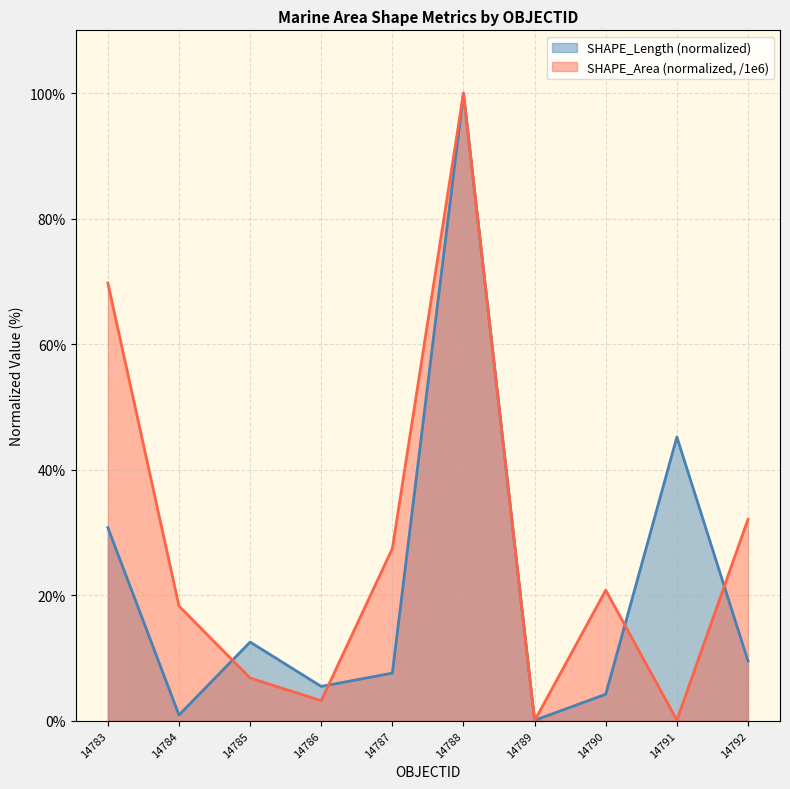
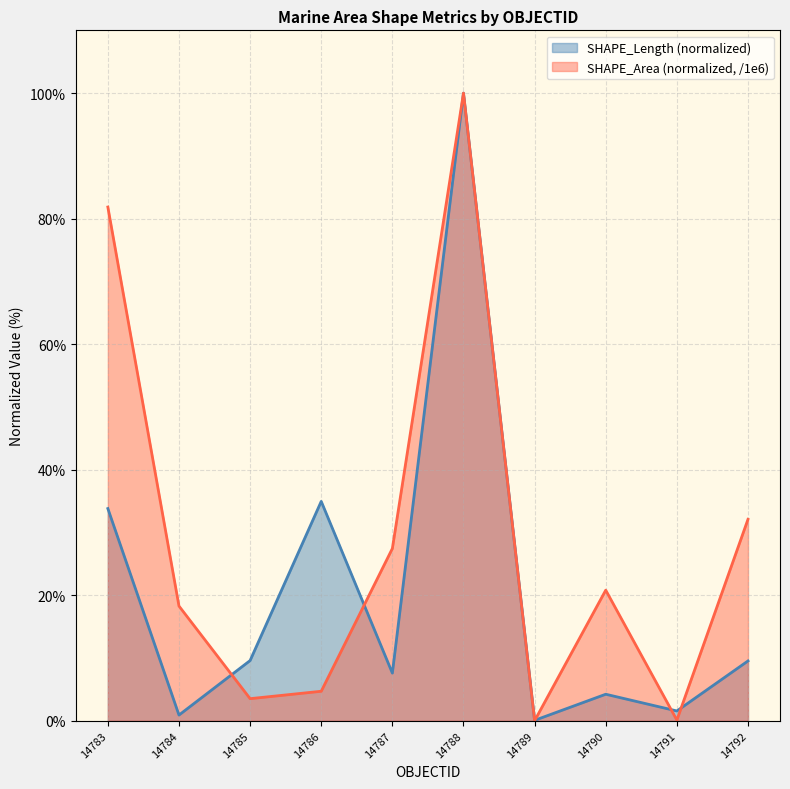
  {
    "SHAPE_Length (normalized)": {
-     "14783": "31%",
+     "14783": "34%",
      "14784": "1%",
-     "14785": "13%",
-     "14786": "5%",
+     "14785": "10%",
+     "14786": "35%",
      "14787": "8%",
      "14790": "4%",
-     "14791": "45%",
+     "14791": "2%",
      "14792": "10%"
    },
    "SHAPE_Area (normalized, /1e6)": {
-     "14783": "70%",
+     "14783": "82%",
      "14784": "18%",
-     "14785": "7%",
-     "14786": "3%",
+     "14785": "4%",
+     "14786": "5%",
      "14787": "27%",
      "14790": "21%",
      "14791": "0%",
      "14792": "32%"
    }
  }
